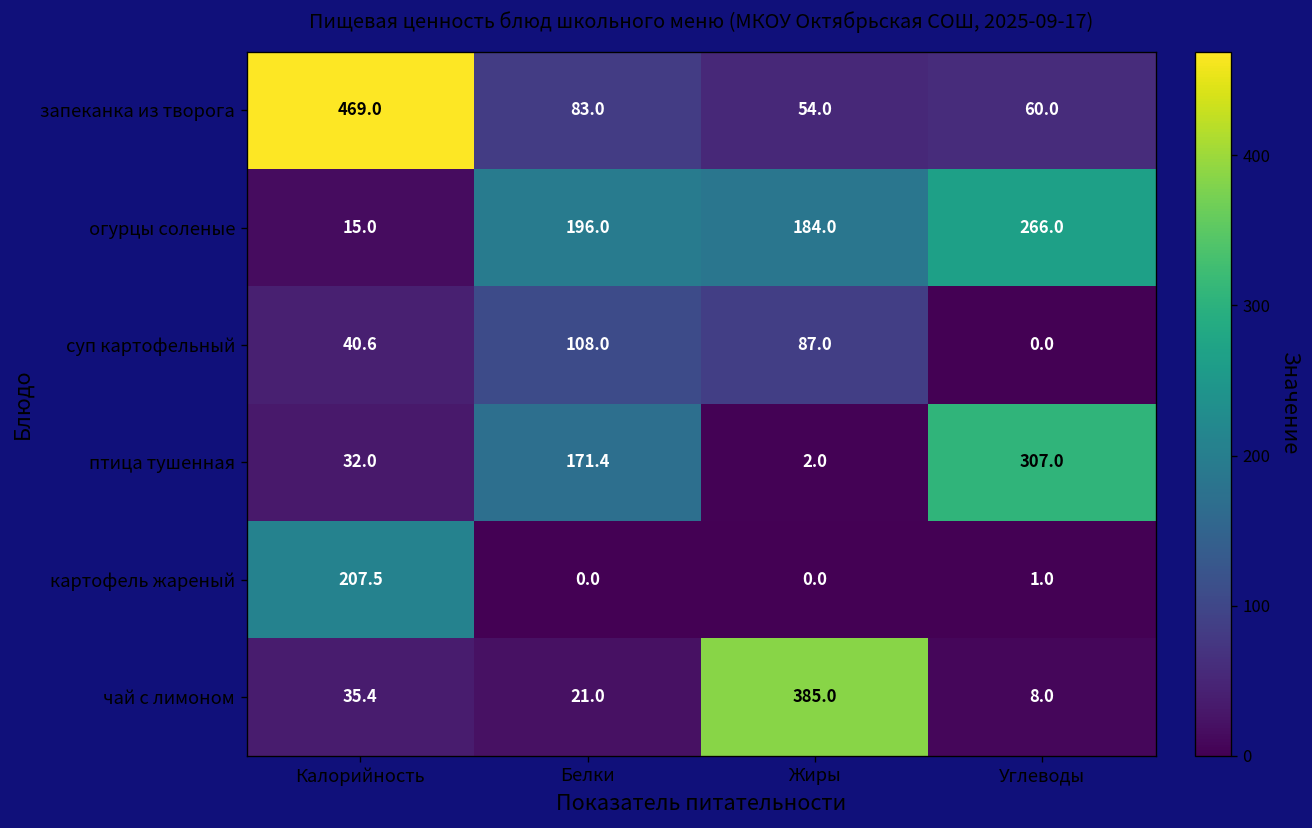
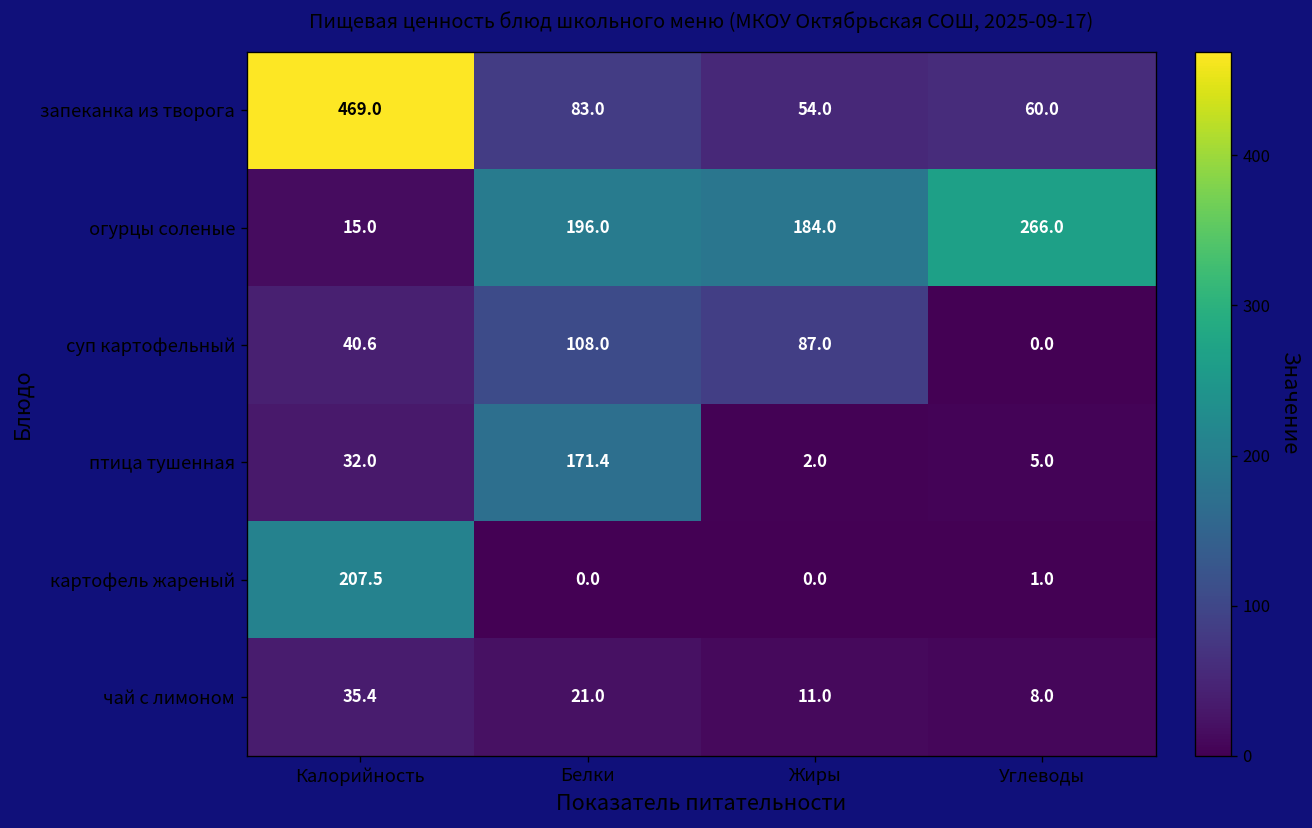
  {
    "запеканка из творога": {
      "Калорийность": 469.0,
      "Белки": 83.0,
      "Жиры": 54.0,
      "Углеводы": 60.0
    },
    "огурцы соленые": {
      "Калорийность": 15.0,
      "Белки": 196.0,
      "Жиры": 184.0,
      "Углеводы": 266.0
    },
    "суп картофельный": {
      "Калорийность": 40.6,
      "Белки": 108.0,
      "Жиры": 87.0,
      "Углеводы": 0.0
    },
    "птица тушенная": {
      "Калорийность": 32.0,
      "Белки": 171.4,
      "Жиры": 2.0,
-     "Углеводы": 307.0
+     "Углеводы": 5.0
    },
    "картофель жареный": {
      "Калорийность": 207.5,
      "Белки": 0.0,
      "Жиры": 0.0,
      "Углеводы": 1.0
    },
    "чай с лимоном": {
      "Калорийность": 35.4,
      "Белки": 21.0,
-     "Жиры": 385.0,
+     "Жиры": 11.0,
      "Углеводы": 8.0
    }
  }
